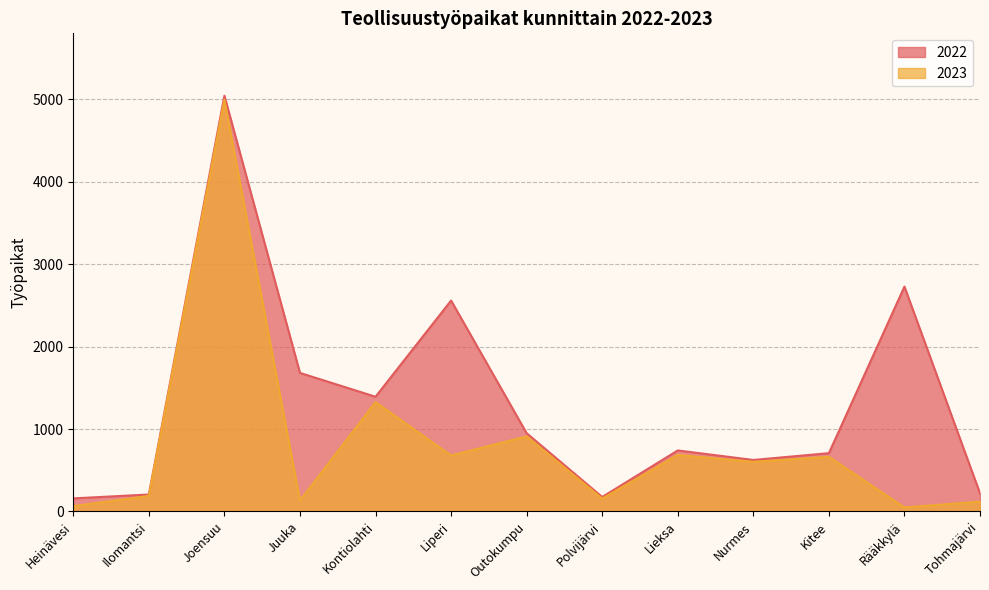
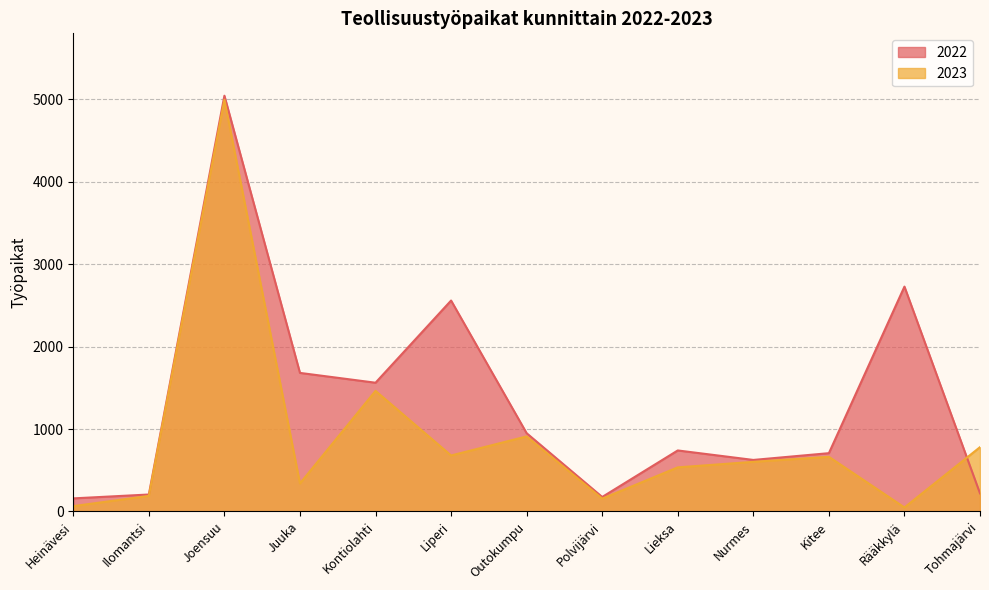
  {
    "2022": {
      "Heinävesi": 200,
      "Joensuu": 5000,
      "Juuka": 1700,
-     "Kontiolahti": 1400,
+     "Kontiolahti": 1600,
      "Liperi": 2600,
      "Outokumpu": 900,
      "Lieksa": 700,
      "Kitee": 700,
      "Rääkkylä": 2700,
      "Tohmajärvi": 200
    },
    "2023": {
      "Heinävesi": 100,
      "Joensuu": 5000,
-     "Juuka": 100,
-     "Kontiolahti": 1300,
+     "Juuka": 300,
+     "Kontiolahti": 1500,
      "Liperi": 700,
      "Outokumpu": 900,
-     "Lieksa": 700,
+     "Lieksa": 500,
      "Kitee": 700,
      "Rääkkylä": 0,
-     "Tohmajärvi": 100
+     "Tohmajärvi": 800
    }
  }
